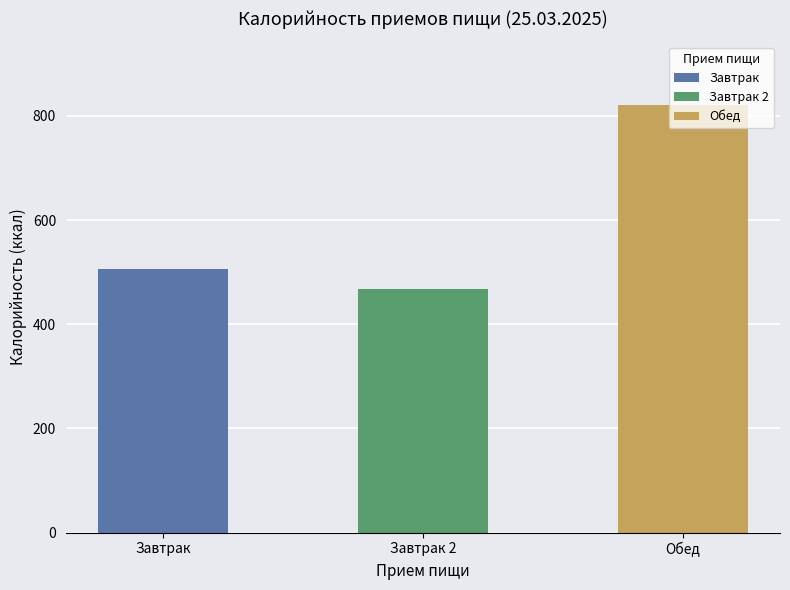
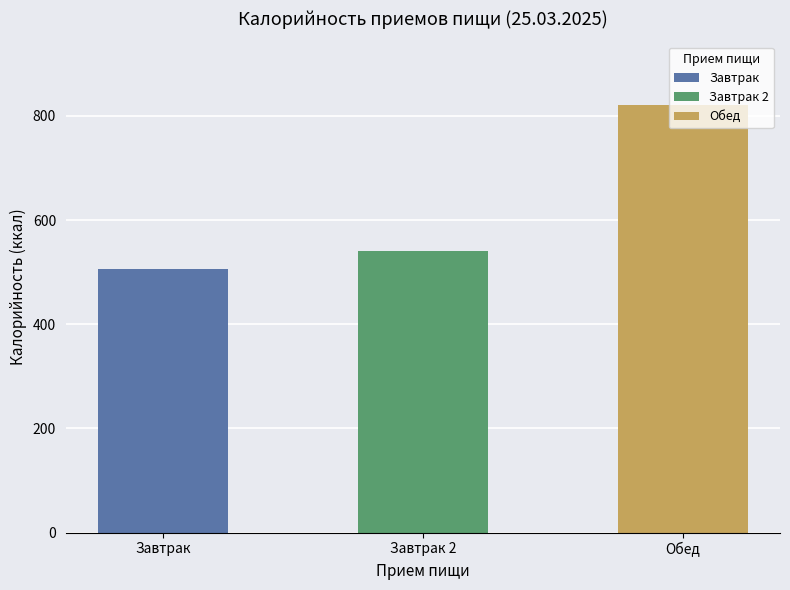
  {
    "Завтрак": 510,
-   "Завтрак 2": 470
+   "Завтрак 2": 540
  }
